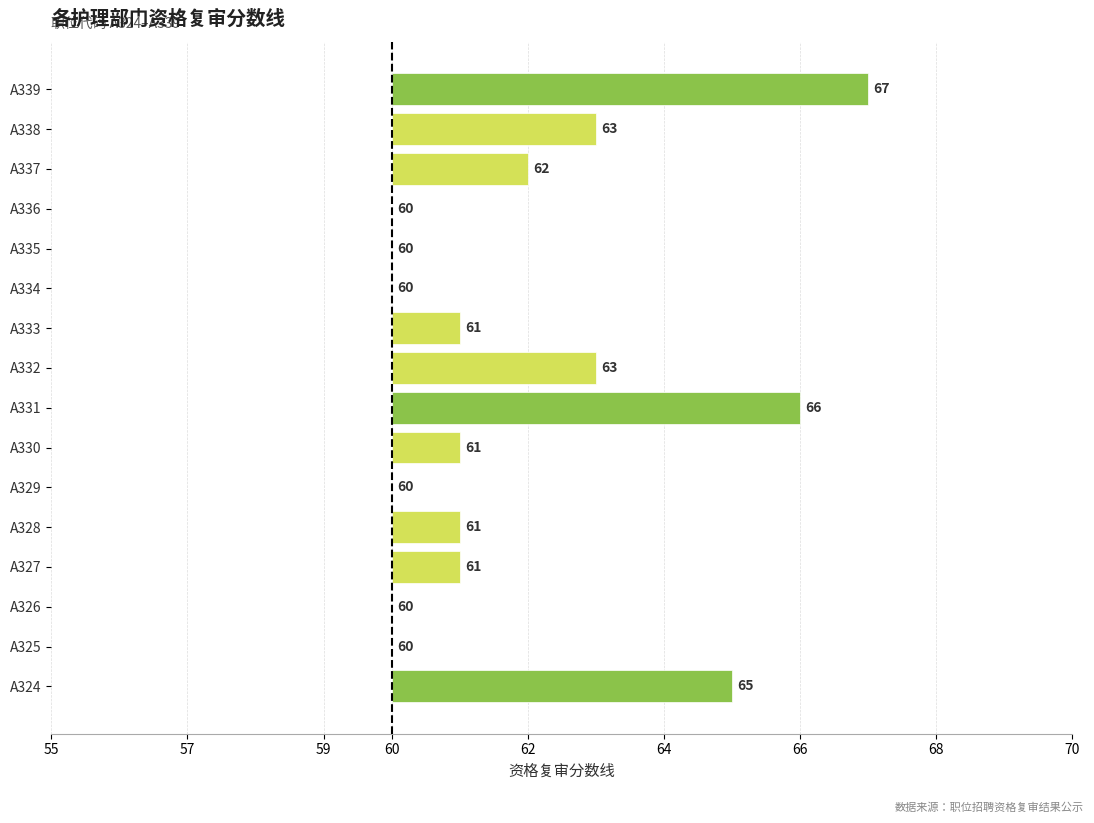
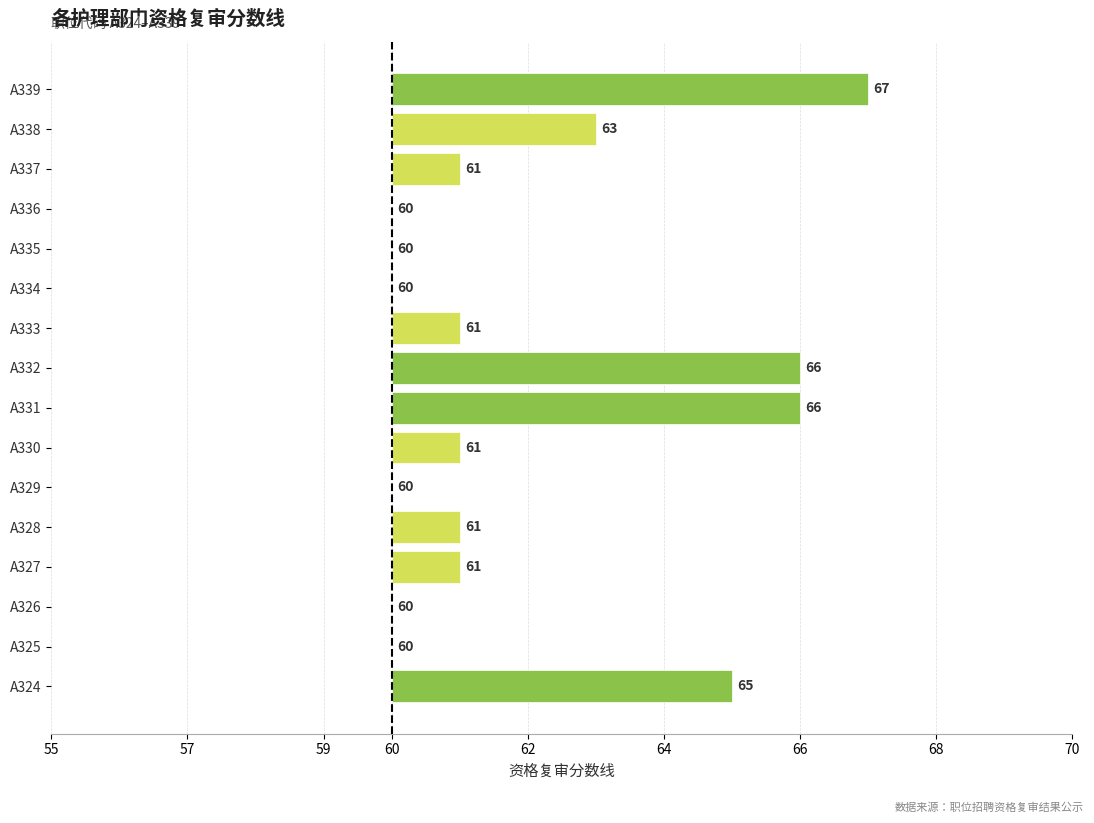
  {
-   "A337": 62,
-   "A332": 63
+   "A337": 61,
+   "A332": 66
  }
